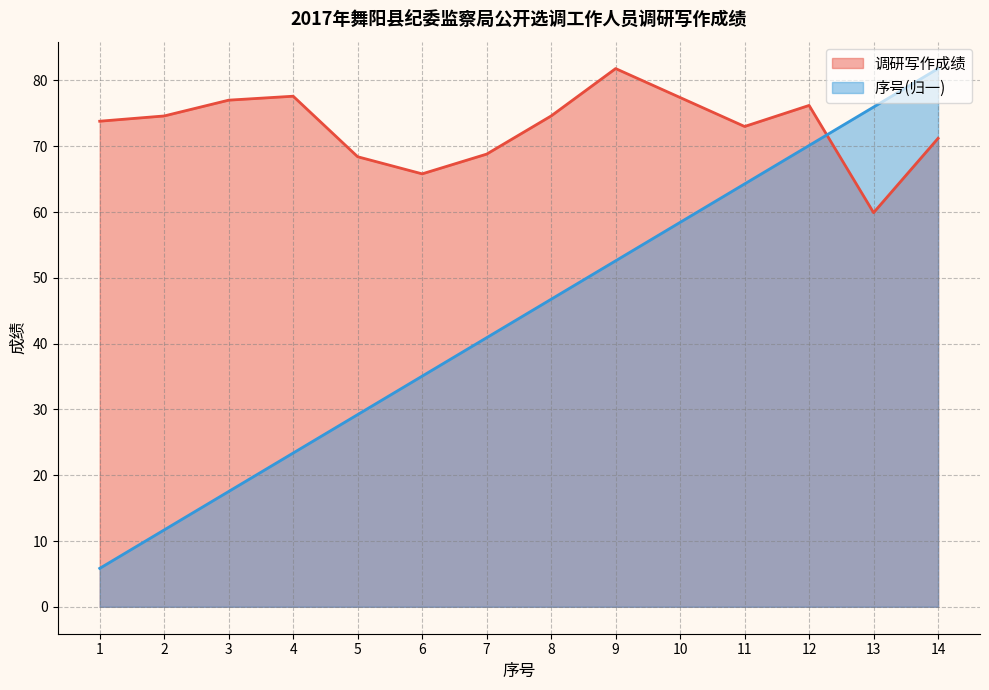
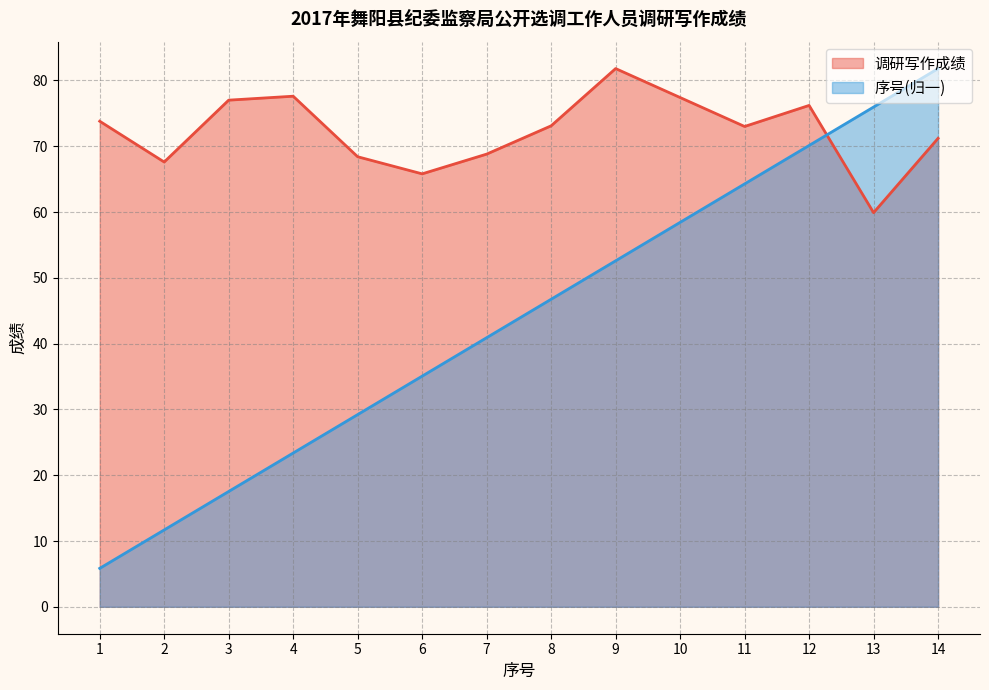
  {
    "调研写作成绩": {
      "1": 74,
-     "2": 75,
+     "2": 68,
      "3": 77,
      "4": 78,
      "5": 68,
      "6": 66,
      "7": 69,
-     "8": 75,
+     "8": 73,
      "9": 82,
      "10": 77,
      "11": 73,
      "12": 76,
      "13": 60,
      "14": 71
    },
    "序号(归一)": {
      "1": 6,
      "2": 12,
      "3": 18,
      "4": 23,
      "5": 29,
      "6": 35,
      "7": 41,
      "8": 47,
      "9": 53,
      "10": 58,
      "11": 64,
      "12": 70,
      "13": 76
    }
  }
